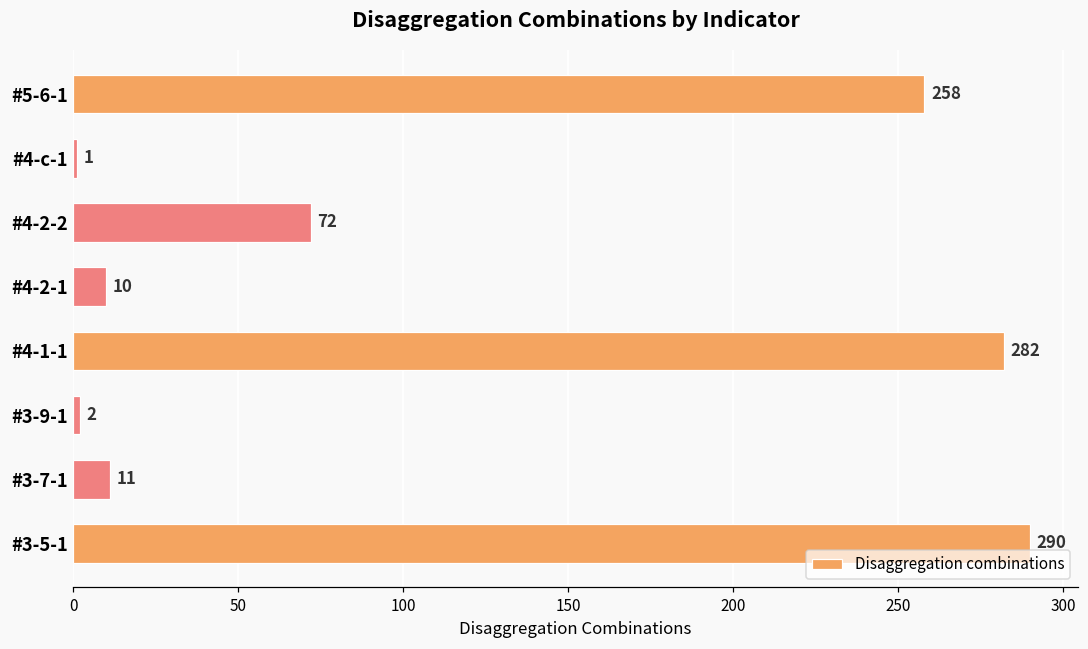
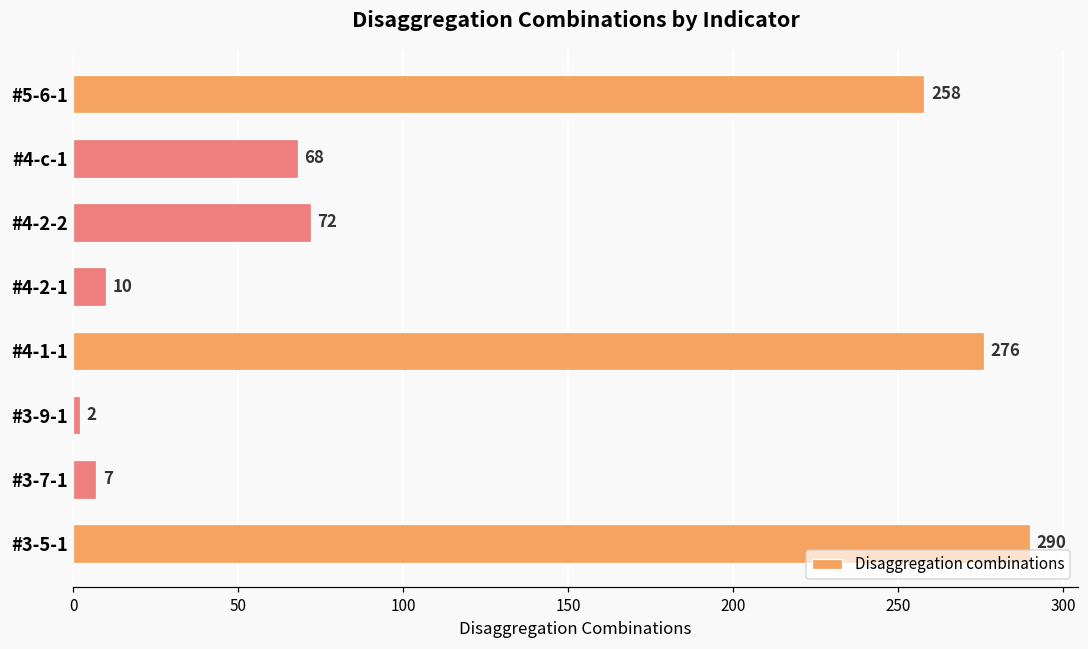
  {
    "#5-6-1": 258,
-   "#4-c-1": 1,
+   "#4-c-1": 68,
    "#4-2-2": 72,
    "#4-2-1": 10,
-   "#4-1-1": 282,
+   "#4-1-1": 276,
    "#3-9-1": 2,
-   "#3-7-1": 11
+   "#3-7-1": 7
  }
